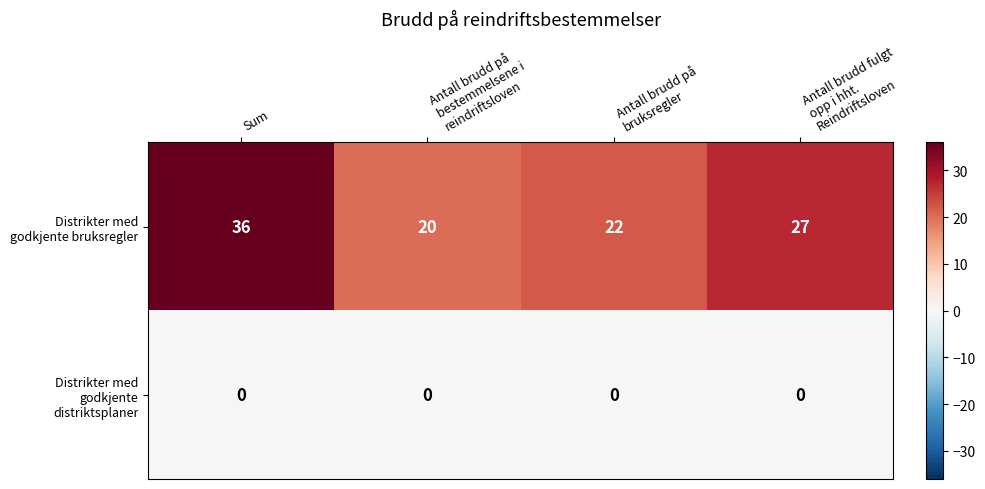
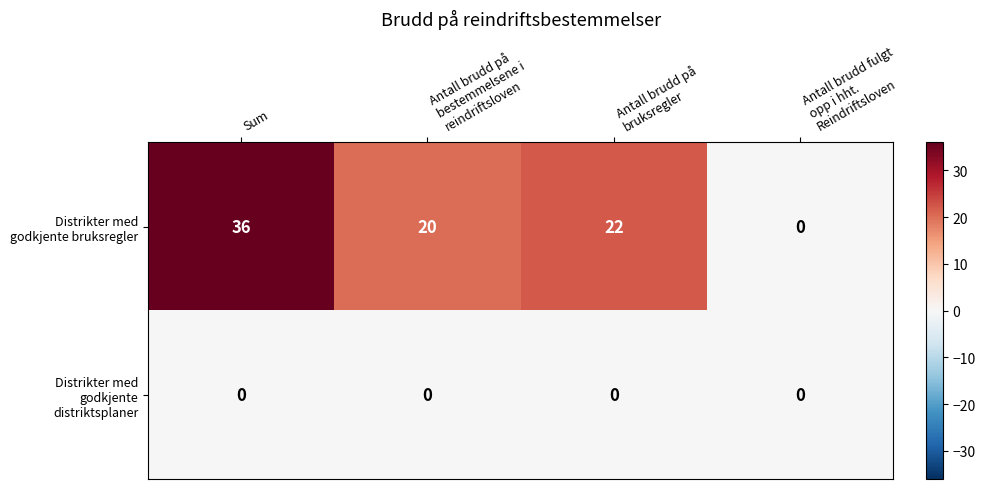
  {
    "Distrikter med godkjente bruksregler": {
      "Sum": 36,
      "Antall brudd på bestemmelsene i reindriftsloven": 20,
      "Antall brudd på bruksregler": 22,
-     "Antall brudd fulgt opp i hht. Reindriftsloven": 27
+     "Antall brudd fulgt opp i hht. Reindriftsloven": 0
    },
    "Distrikter med godkjente distriktsplaner": {
      "Sum": 0,
      "Antall brudd på bestemmelsene i reindriftsloven": 0,
      "Antall brudd på bruksregler": 0,
      "Antall brudd fulgt opp i hht. Reindriftsloven": 0
    }
  }
